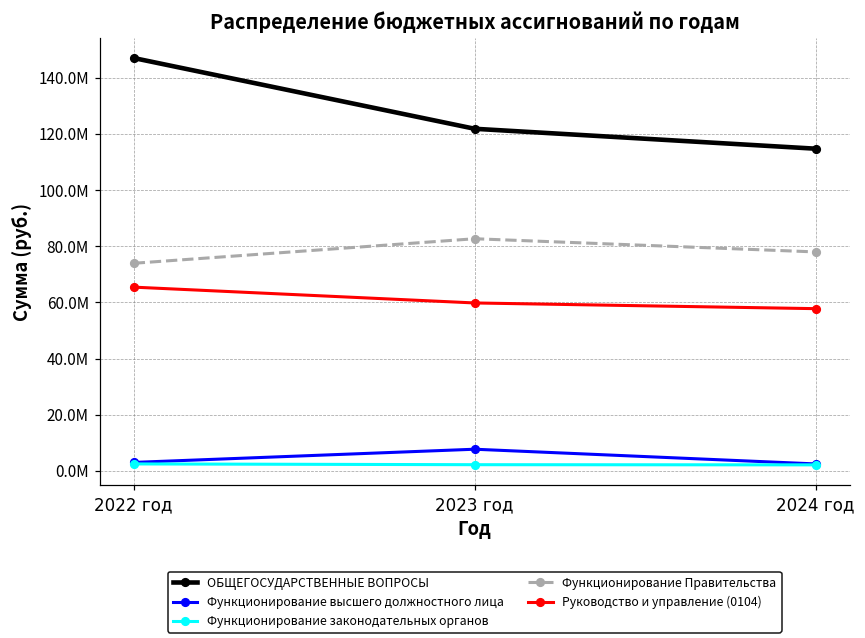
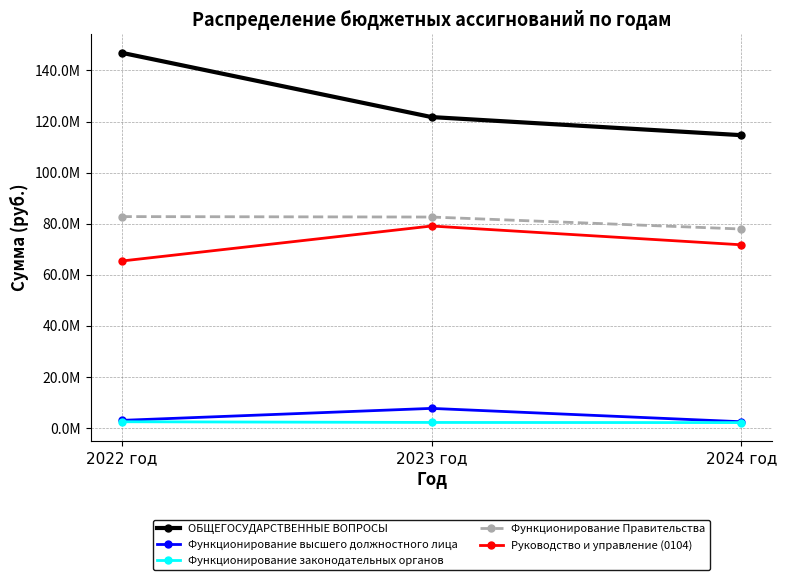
  {
    "ОБЩЕГОСУДАРСТВЕННЫЕ ВОПРОСЫ": {
      "2022 год": 147000000,
      "2023 год": 122000000,
      "2024 год": 115000000
    },
    "Функционирование высшего должностного лица": {
      "2023 год": 8000000
    },
    "Функционирование законодательных органов": {
      "2023 год": 2000000
    },
    "Функционирование Правительства": {
-     "2022 год": 74000000,
+     "2022 год": 83000000,
      "2023 год": 83000000,
      "2024 год": 78000000
    },
    "Руководство и управление (0104)": {
      "2022 год": 65000000,
-     "2023 год": 60000000,
-     "2024 год": 58000000
+     "2023 год": 79000000,
+     "2024 год": 72000000
    }
  }
